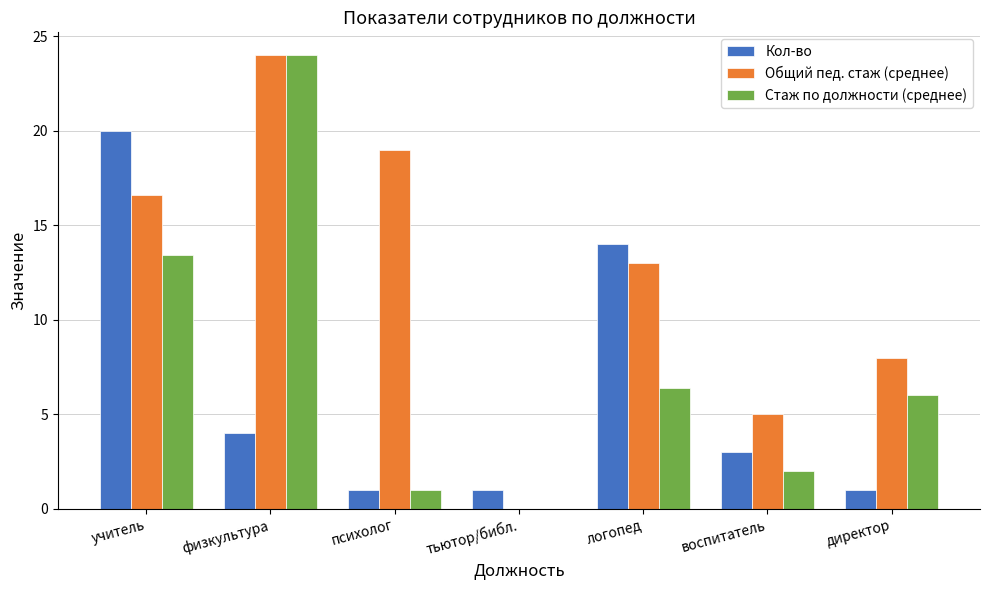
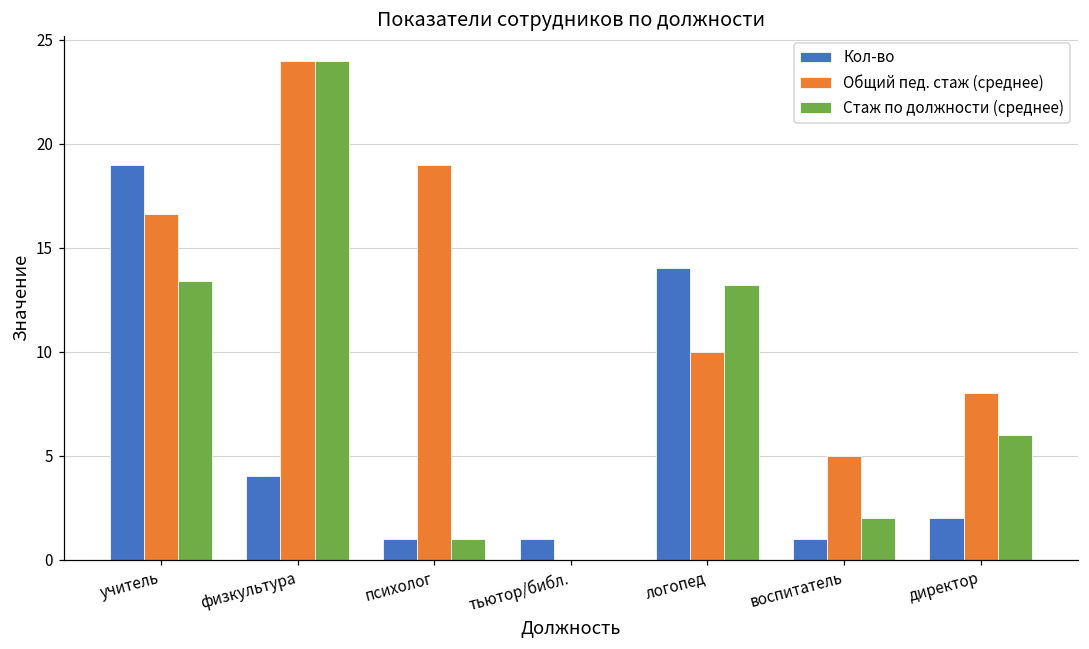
  {
    "Кол-во": {
-     "учитель": 20,
+     "учитель": 19,
      "физкультура": 4,
      "психолог": 1,
      "тьютор/библ.": 1,
      "логопед": 14,
-     "воспитатель": 3,
-     "директор": 1
+     "воспитатель": 1,
+     "директор": 2
    },
    "Общий пед. стаж (среднее)": {
      "учитель": 16.6,
      "физкультура": 24,
      "психолог": 19,
      "тьютор/библ.": 0,
-     "логопед": 13,
+     "логопед": 10,
      "воспитатель": 5,
      "директор": 8
    },
    "Стаж по должности (среднее)": {
      "учитель": 13.4,
      "физкультура": 24.0,
      "психолог": 1.0,
      "тьютор/библ.": 0.0,
-     "логопед": 6.4,
+     "логопед": 13.2,
      "воспитатель": 2.0,
      "директор": 6.0
    }
  }
